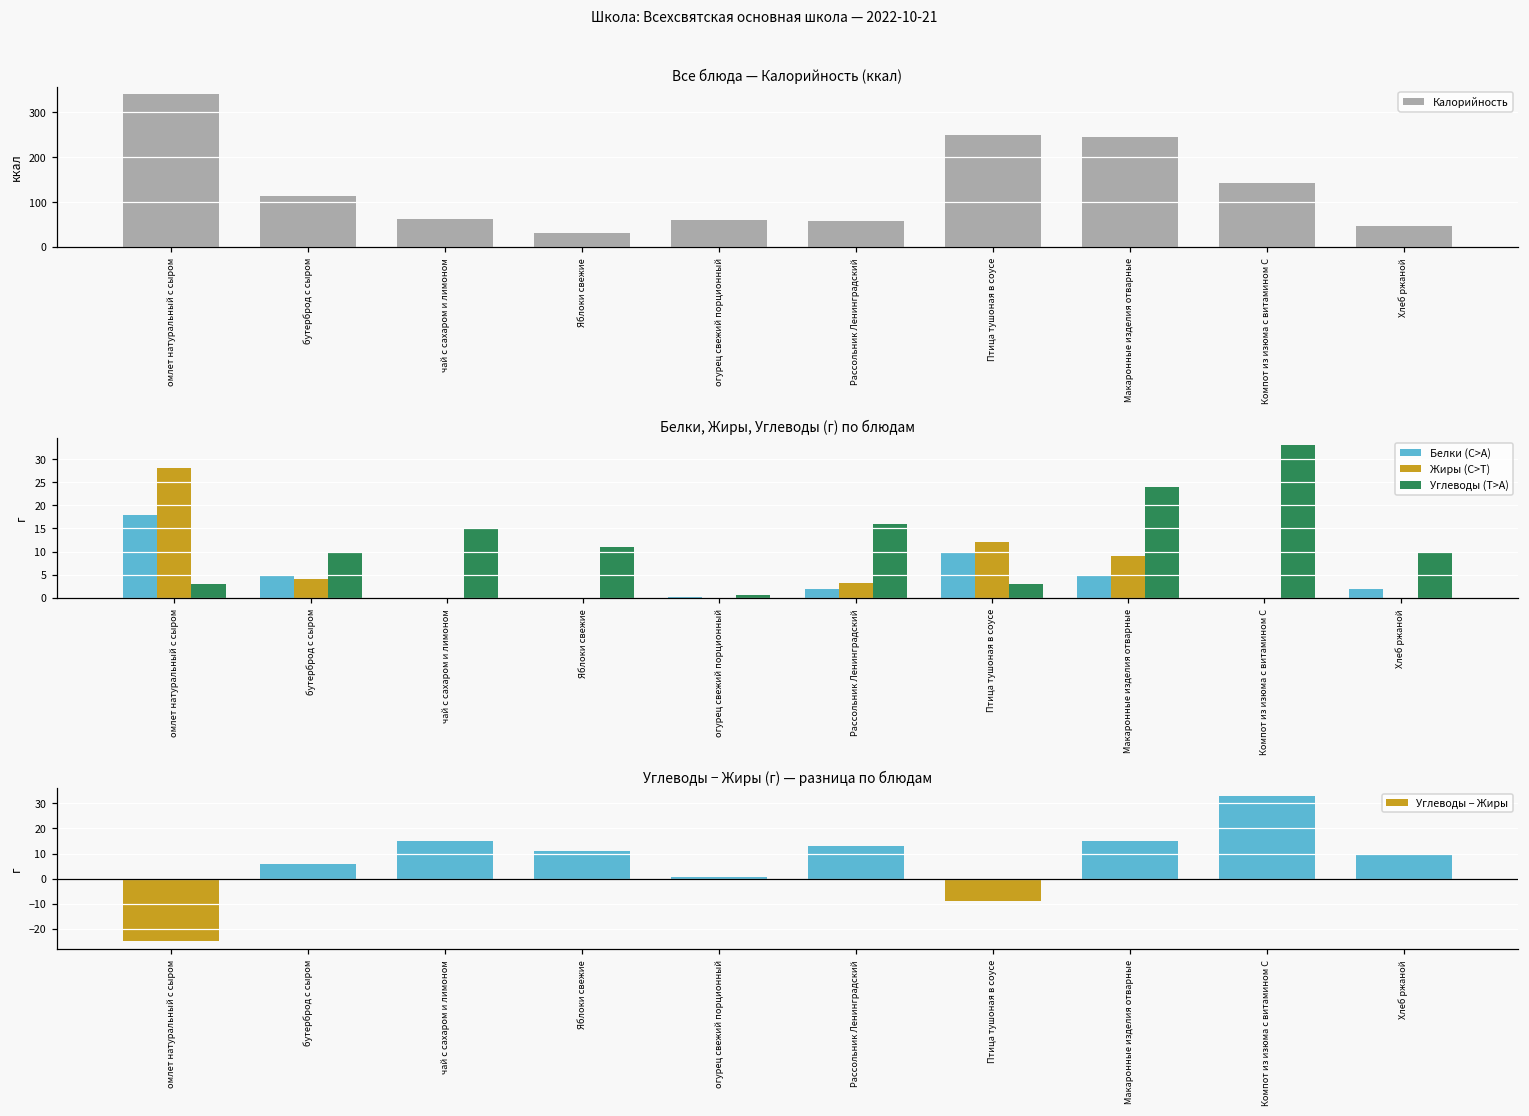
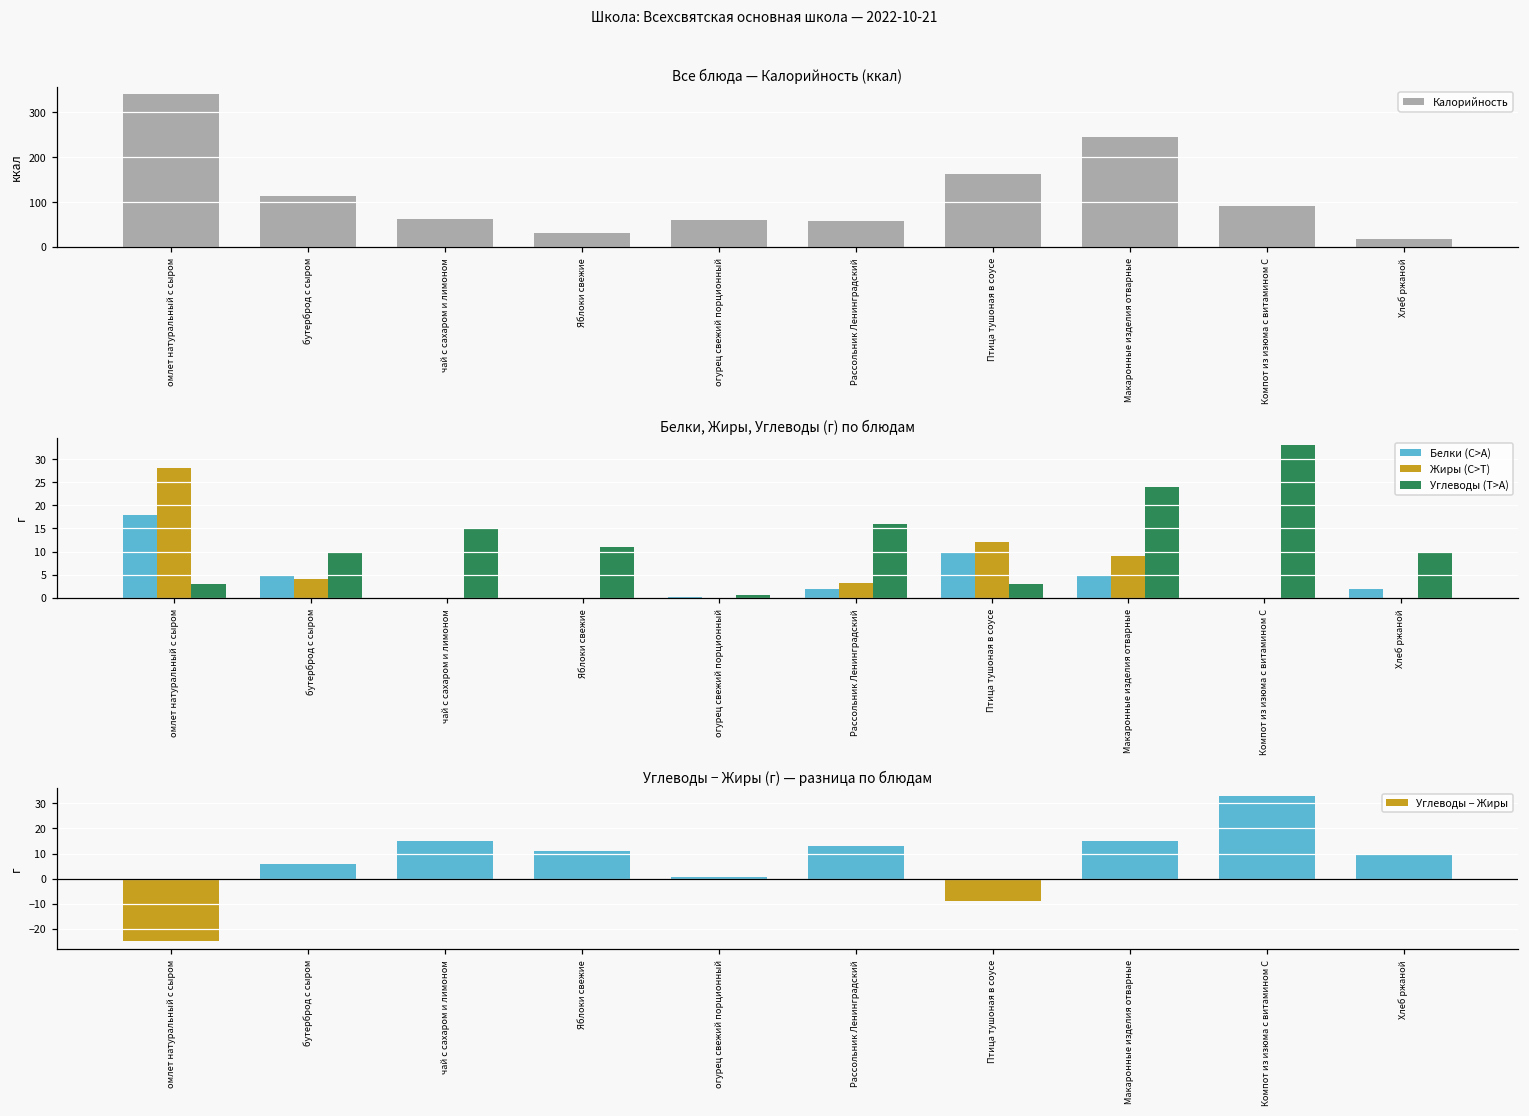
  {
    "Все блюда — Калорийность (ккал)": {
      "омлет натуральный с сыром": 340,
      "бутерброд с сыром": 110,
      "чай с сахаром и лимоном": 60,
      "Яблоки свежие": 30,
      "огурец свежий порционный": 60,
      "Рассольник Ленинградский": 60,
-     "Птица тушоная в соусе": 250,
+     "Птица тушоная в соусе": 160,
      "Макаронные изделия отварные": 250,
-     "Компот из изюма с витамином С": 140,
-     "Хлеб ржаной": 50
+     "Компот из изюма с витамином С": 90,
+     "Хлеб ржаной": 20
    },
    "Углеводы − Жиры (г) — разница по блюдам": {
      "омлет натуральный с сыром": -25,
      "бутерброд с сыром": 6,
      "чай с сахаром и лимоном": 15,
      "Яблоки свежие": 11,
      "Рассольник Ленинградский": 13,
      "Птица тушоная в соусе": -9,
      "Макаронные изделия отварные": 15,
      "Компот из изюма с витамином С": 33,
      "Хлеб ржаной": 10
    }
  }
